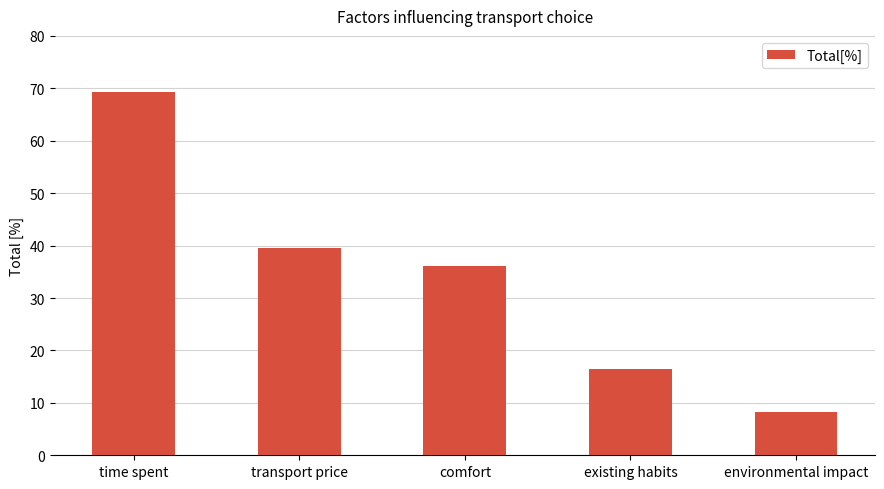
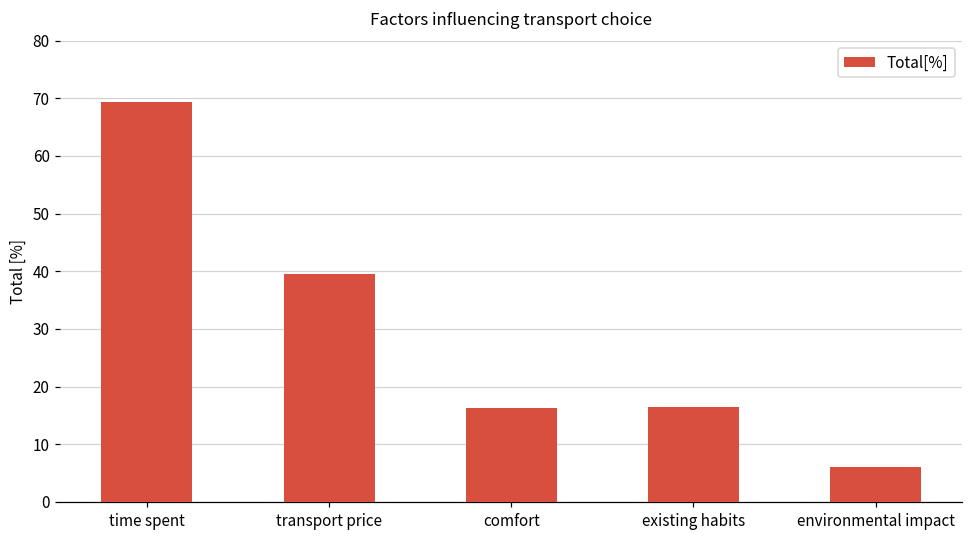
  {
    "time spent": 69,
    "transport price": 40,
-   "comfort": 36,
+   "comfort": 16,
    "existing habits": 16,
-   "environmental impact": 8
+   "environmental impact": 6
  }
